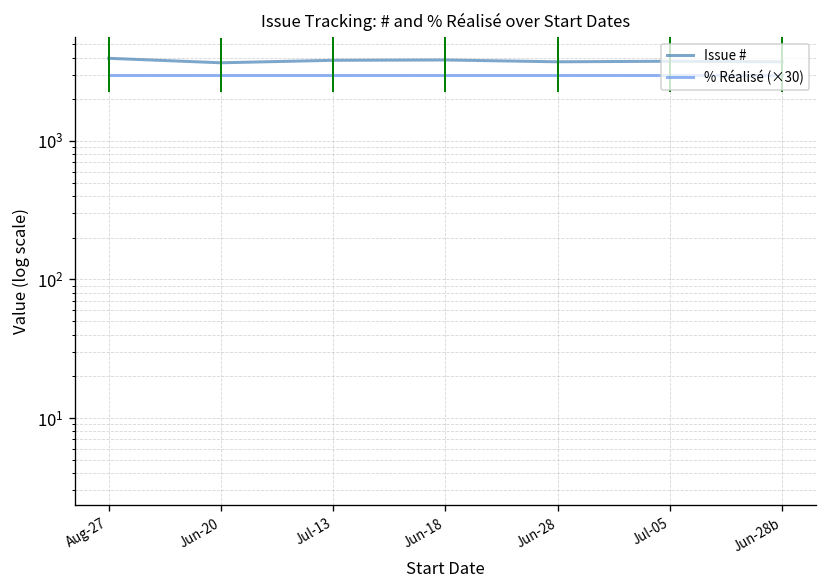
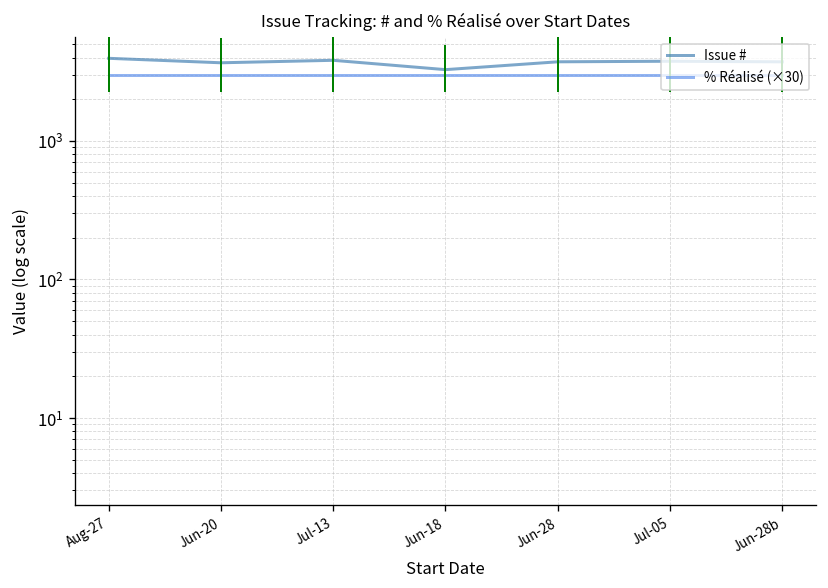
  {
    "Issue #": {
      "Aug-27": 3900,
      "Jun-20": 3700,
      "Jul-13": 3800,
-     "Jun-18": 3800,
+     "Jun-18": 3300,
      "Jun-28": 3700
    },
    "% Réalisé (×30)": {
      "Aug-27": 3000,
      "Jun-20": 3000,
      "Jul-13": 3000,
      "Jun-18": 3000,
      "Jun-28": 3000
    }
  }
